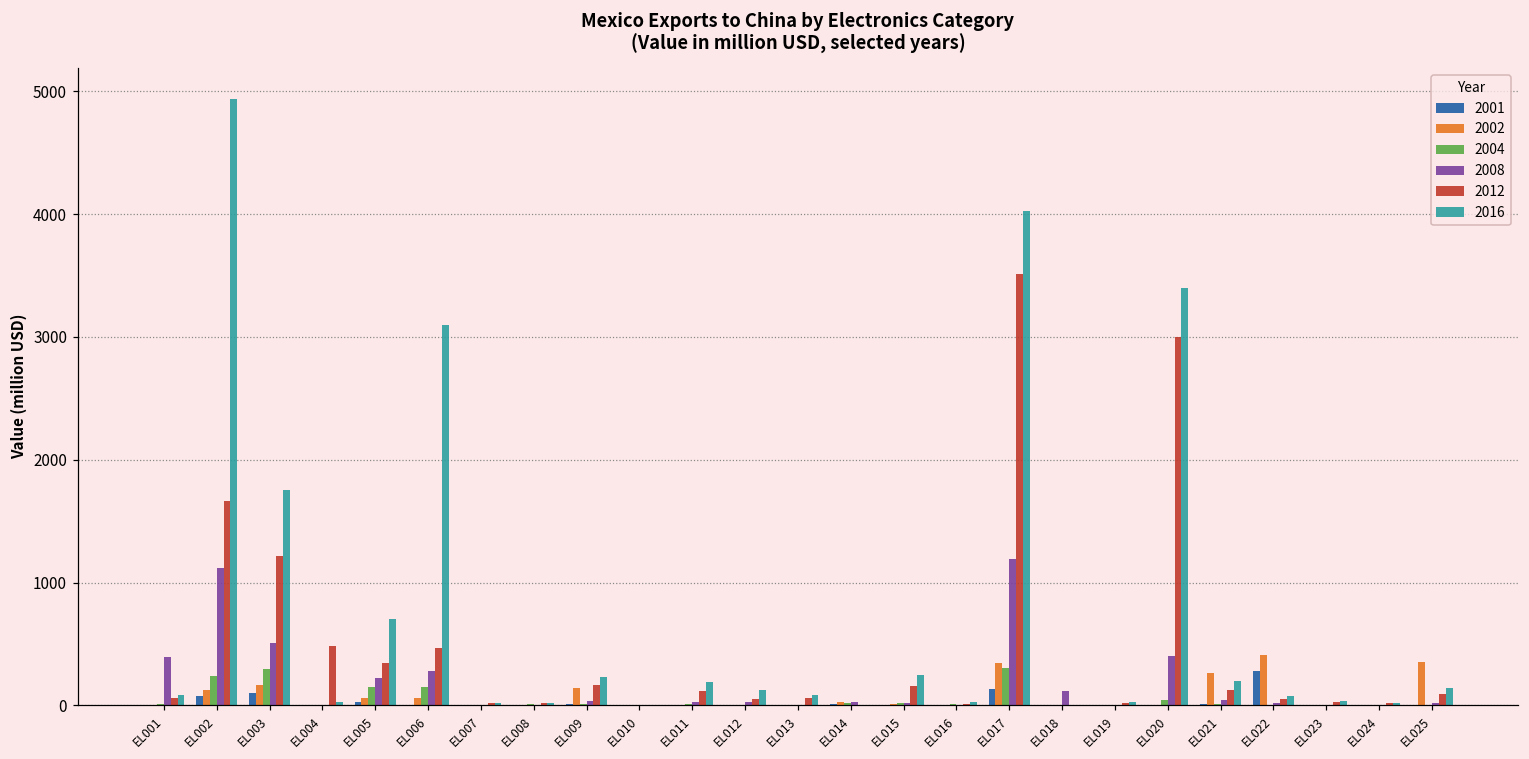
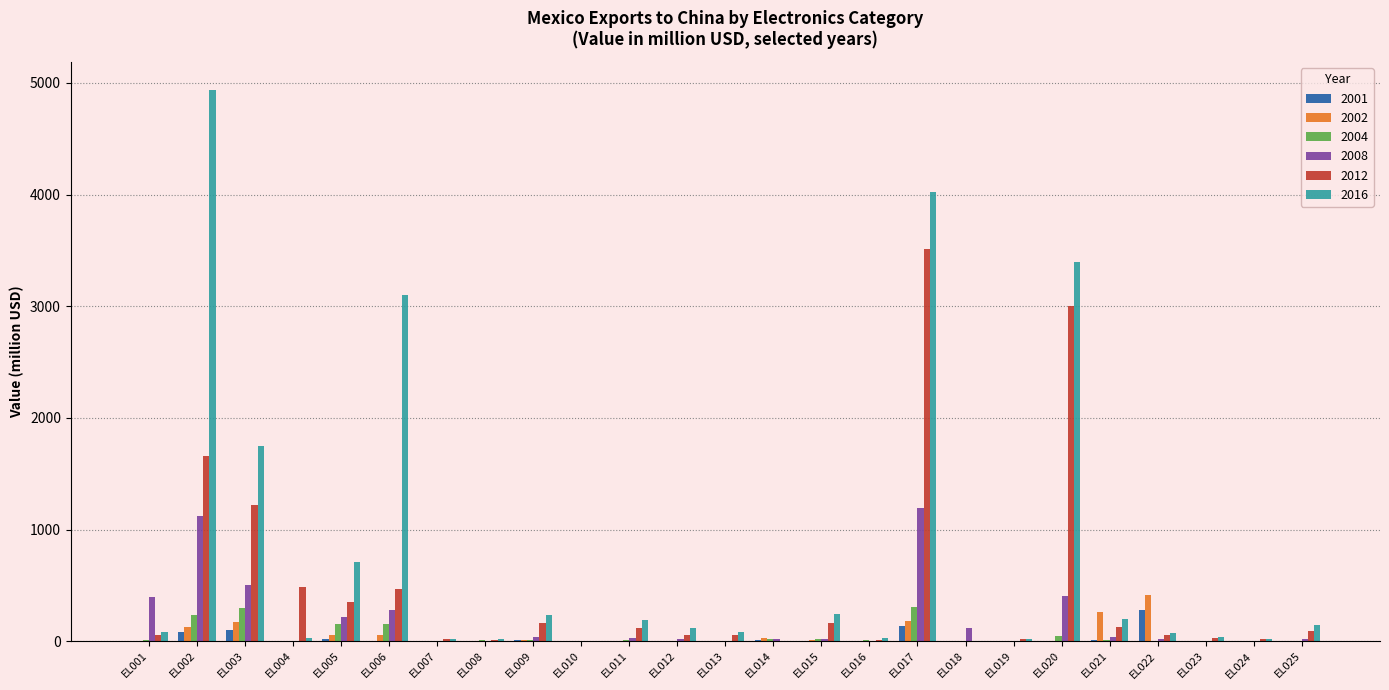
  {
    "2001": {
      "EL002": 80,
      "EL003": 100,
      "EL005": 20,
      "EL017": 130,
      "EL022": 280
    },
    "2002": {
      "EL002": 120,
      "EL003": 170,
      "EL005": 60,
      "EL006": 60,
-     "EL009": 140,
+     "EL009": 10,
      "EL014": 30,
-     "EL017": 340,
+     "EL017": 180,
      "EL021": 270,
      "EL022": 410,
-     "EL025": 350
+     "EL025": 0
    },
    "2004": {
      "EL002": 240,
      "EL003": 300,
      "EL005": 150,
      "EL006": 150,
      "EL017": 300,
      "EL020": 50
    },
    "2008": {
      "EL001": 400,
      "EL002": 1120,
      "EL003": 510,
      "EL005": 220,
      "EL006": 280,
      "EL009": 40,
      "EL011": 30,
      "EL012": 20,
      "EL014": 20,
      "EL017": 1190,
      "EL018": 120,
      "EL020": 410,
      "EL021": 40
    },
    "2012": {
      "EL001": 60,
      "EL002": 1660,
      "EL003": 1220,
      "EL004": 490,
      "EL005": 350,
      "EL006": 470,
      "EL009": 170,
      "EL011": 120,
      "EL012": 50,
      "EL013": 60,
      "EL015": 160,
      "EL017": 3510,
      "EL020": 3000,
      "EL021": 130,
      "EL022": 50,
      "EL023": 30,
      "EL025": 90
    },
    "2016": {
      "EL001": 80,
      "EL002": 4940,
      "EL003": 1750,
      "EL004": 30,
      "EL005": 710,
      "EL006": 3100,
      "EL009": 230,
      "EL011": 190,
      "EL012": 120,
      "EL013": 90,
      "EL015": 240,
      "EL016": 30,
      "EL017": 4020,
      "EL019": 20,
      "EL020": 3390,
      "EL021": 200,
      "EL022": 80,
      "EL023": 40,
      "EL025": 140
    }
  }
